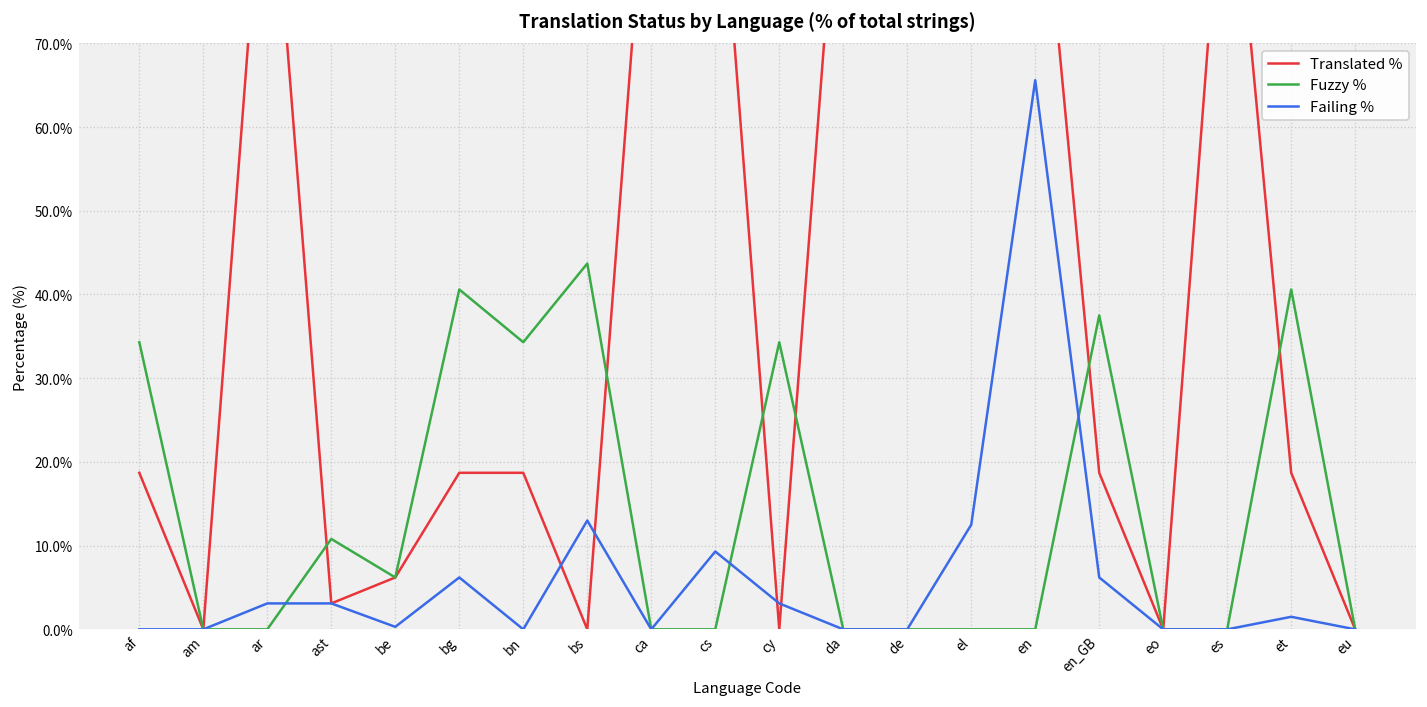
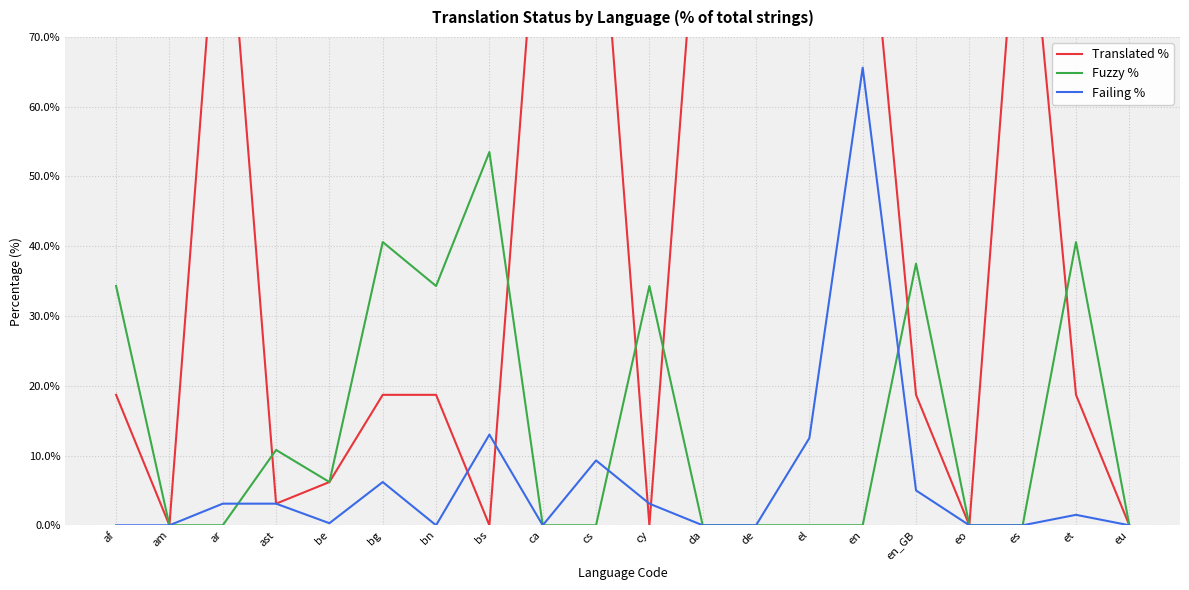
  {
    "Translated %": {
      "af": "19%",
      "bg": "19%",
      "bn": "19%",
      "bs": "0%",
      "cy": "0%",
      "en_GB": "19%",
      "et": "19%"
    },
    "Fuzzy %": {
      "af": "34%",
      "ar": "0%",
      "ast": "11%",
      "bg": "41%",
      "bn": "34%",
-     "bs": "44%",
+     "bs": "54%",
      "cs": "0%",
      "cy": "34%",
      "el": "0%",
      "en": "0%",
      "en_GB": "38%",
      "et": "41%"
    },
    "Failing %": {
      "af": "0%",
      "ar": "3%",
      "be": "0%",
      "bg": "6%",
      "bn": "0%",
      "bs": "13%",
      "cs": "9%",
      "cy": "3%",
      "el": "13%",
      "en": "66%",
-     "en_GB": "6%",
+     "en_GB": "5%",
      "et": "2%"
    }
  }
